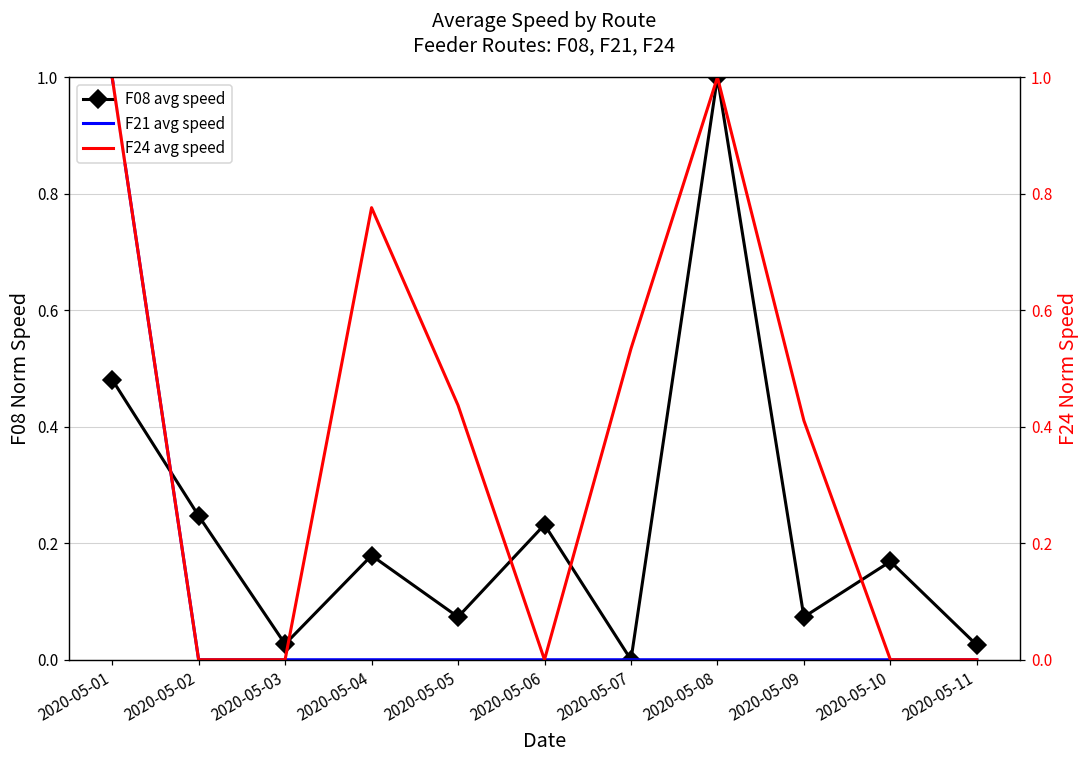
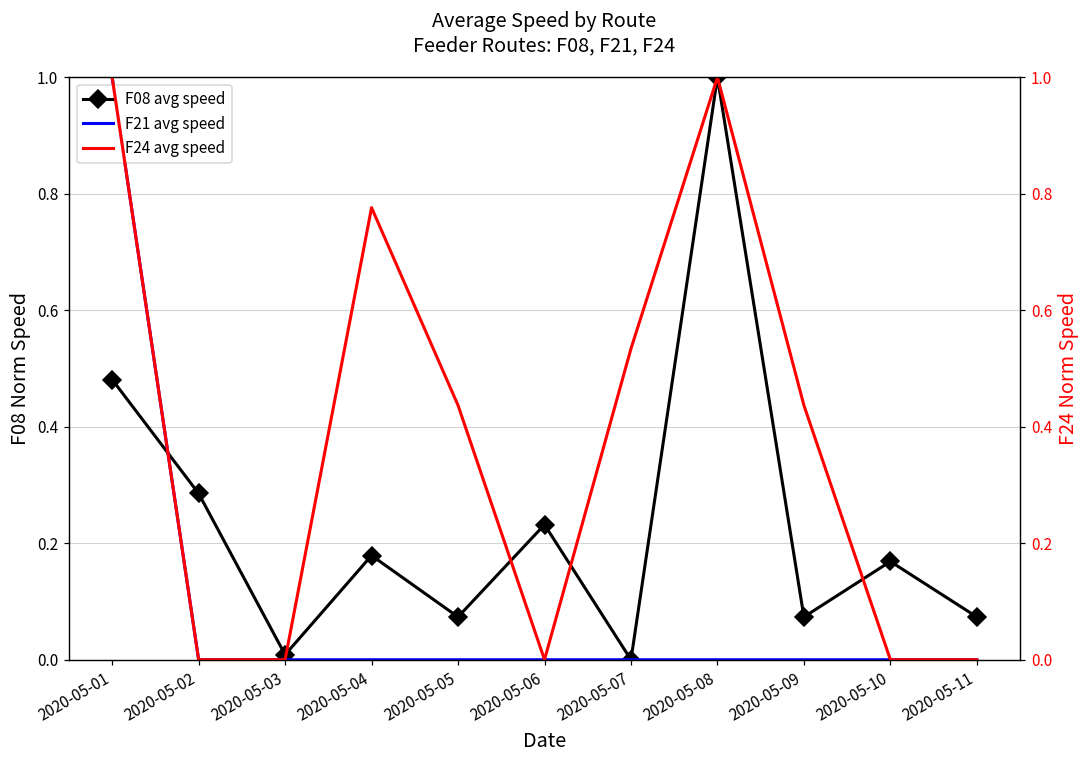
  {
    "F08 avg speed": {
      "2020-05-01": 0.48,
-     "2020-05-02": 0.25,
-     "2020-05-03": 0.03,
+     "2020-05-02": 0.29,
+     "2020-05-03": 0.01,
      "2020-05-04": 0.18,
      "2020-05-05": 0.07,
      "2020-05-06": 0.23,
      "2020-05-08": 1.00,
      "2020-05-09": 0.07,
      "2020-05-10": 0.17,
-     "2020-05-11": 0.03
+     "2020-05-11": 0.07
    },
    "F21 avg speed": {
      "2020-05-01": 1.00,
      "2020-05-02": 0.00,
      "2020-05-03": 0.00,
      "2020-05-04": 0.00,
      "2020-05-05": 0.00,
      "2020-05-06": 0.00,
      "2020-05-08": 0.00,
      "2020-05-09": 0.00,
      "2020-05-10": 0.00,
      "2020-05-11": 0.00
    },
    "F24 avg speed": {
      "2020-05-01": 1.00,
      "2020-05-02": 0.00,
      "2020-05-03": 0.00,
      "2020-05-04": 0.78,
      "2020-05-05": 0.44,
      "2020-05-06": 0.00,
      "2020-05-07": 0.53,
      "2020-05-08": 1.00,
-     "2020-05-09": 0.41,
+     "2020-05-09": 0.44,
      "2020-05-10": 0.00,
      "2020-05-11": 0.00
    }
  }
